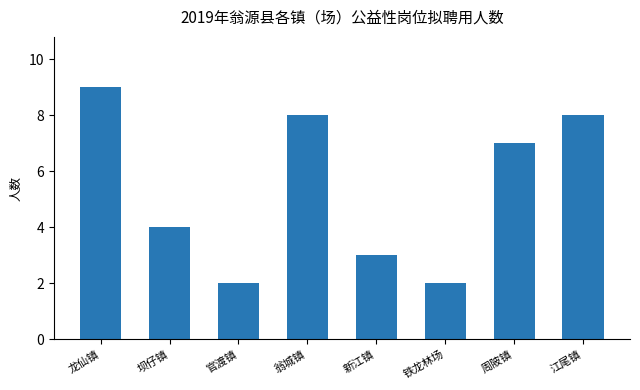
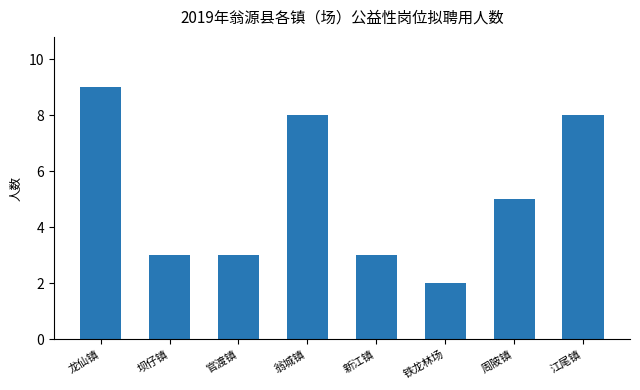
  {
    "龙仙镇": 9,
-   "坝仔镇": 4,
-   "官渡镇": 2,
+   "坝仔镇": 3,
+   "官渡镇": 3,
    "翁城镇": 8,
    "新江镇": 3,
    "铁龙林场": 2,
-   "周陂镇": 7,
+   "周陂镇": 5,
    "江尾镇": 8
  }
